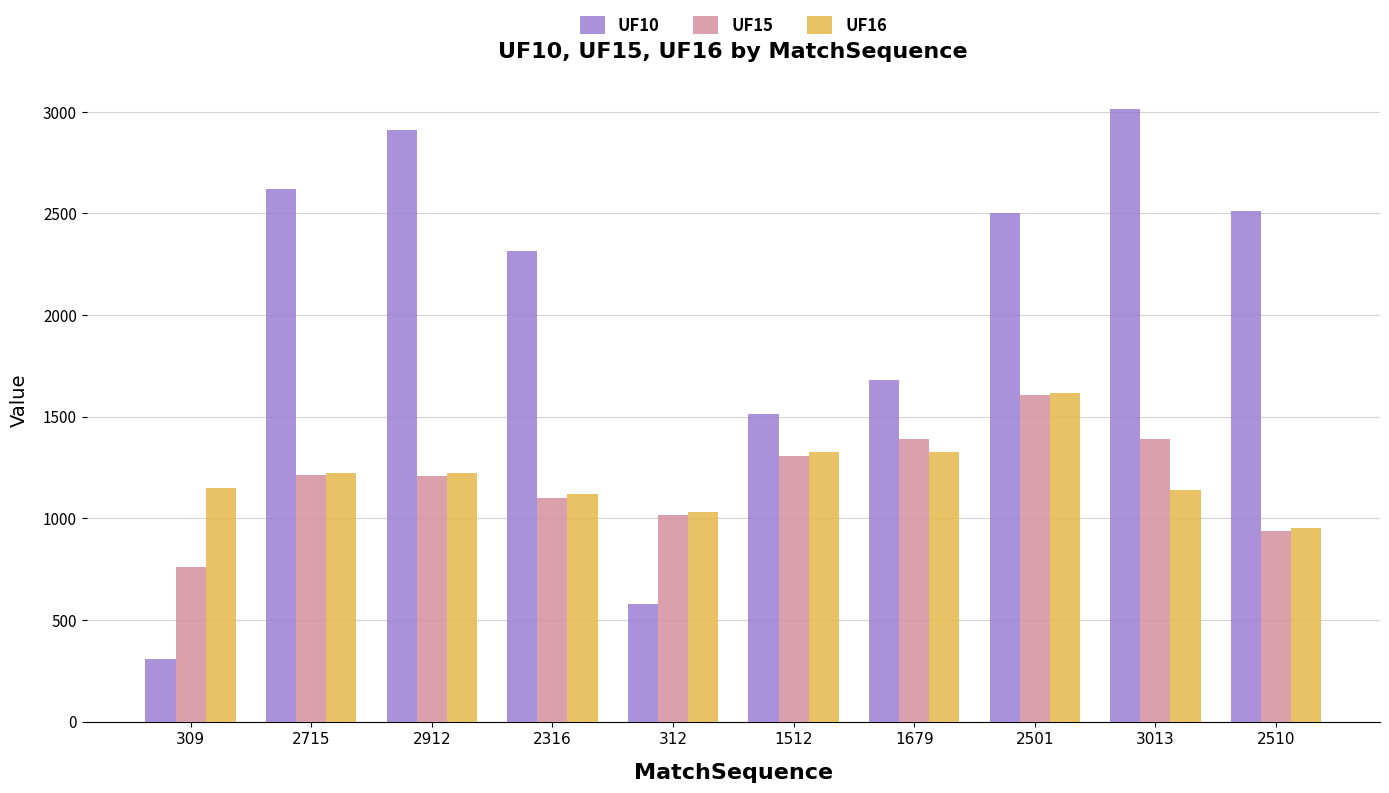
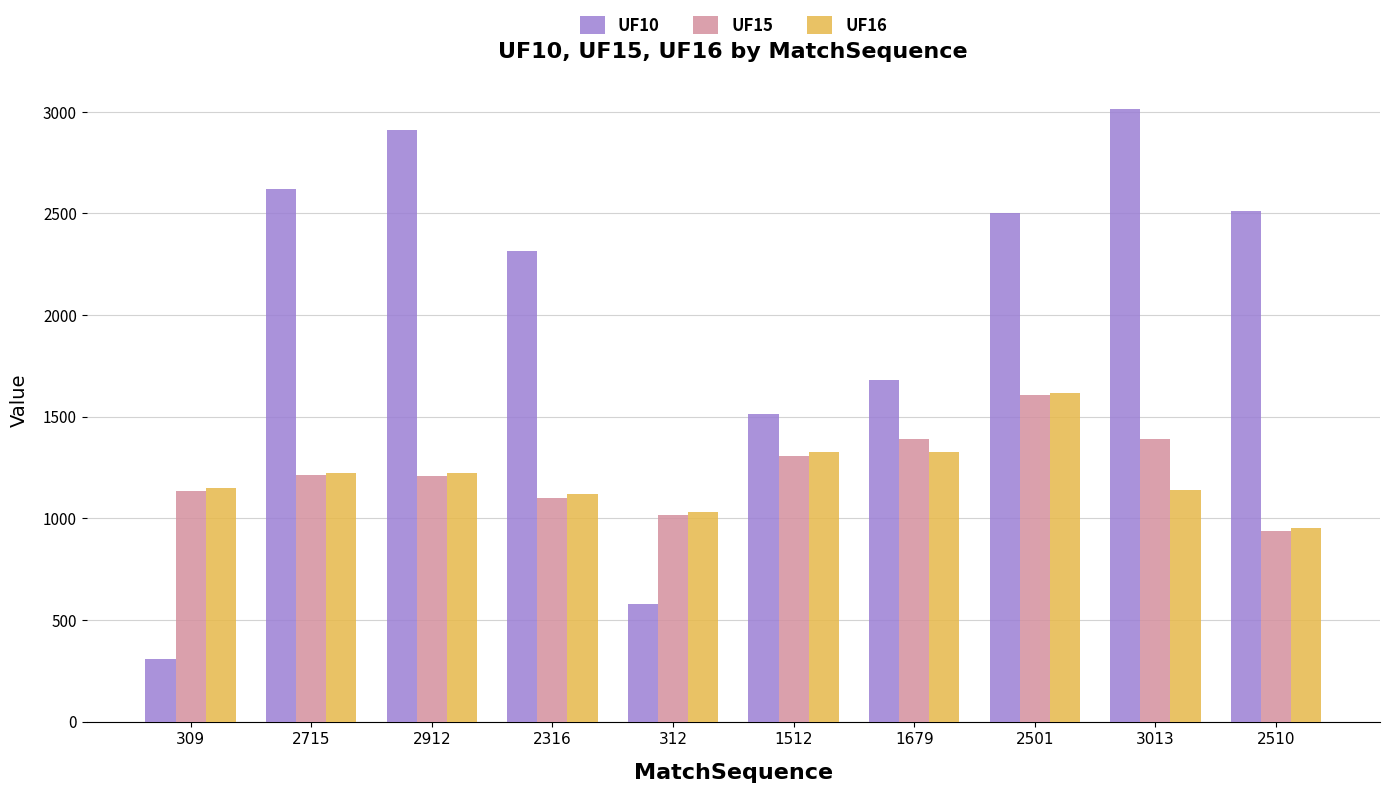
  {
    "UF10": {
      "309": 310,
      "2715": 2620,
      "2912": 2910,
      "2316": 2320,
      "312": 580,
      "1512": 1510,
      "1679": 1680,
      "2501": 2500,
      "3013": 3010,
      "2510": 2510
    },
    "UF15": {
-     "309": 760,
+     "309": 1140,
      "2715": 1220,
      "2912": 1210,
      "2316": 1100,
      "312": 1020,
      "1512": 1310,
      "1679": 1390,
      "2501": 1610,
      "3013": 1390,
      "2510": 940
    },
    "UF16": {
      "309": 1150,
      "2715": 1230,
      "2912": 1220,
      "2316": 1120,
      "312": 1030,
      "1512": 1330,
      "1679": 1330,
      "2501": 1620,
      "3013": 1140,
      "2510": 950
    }
  }
